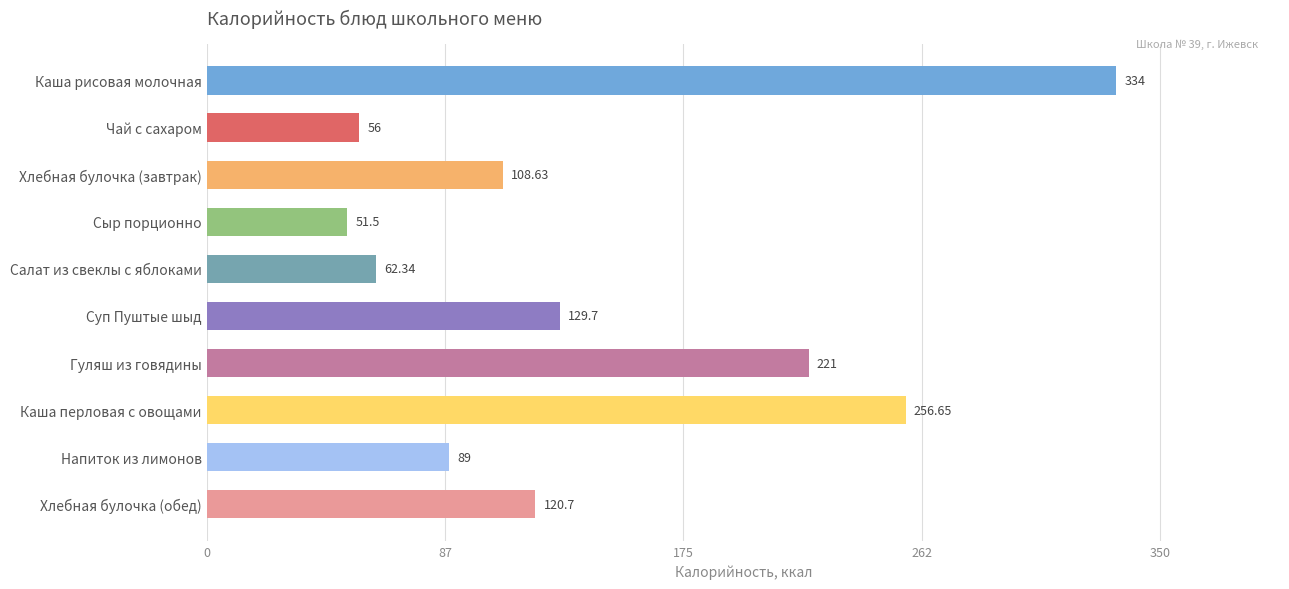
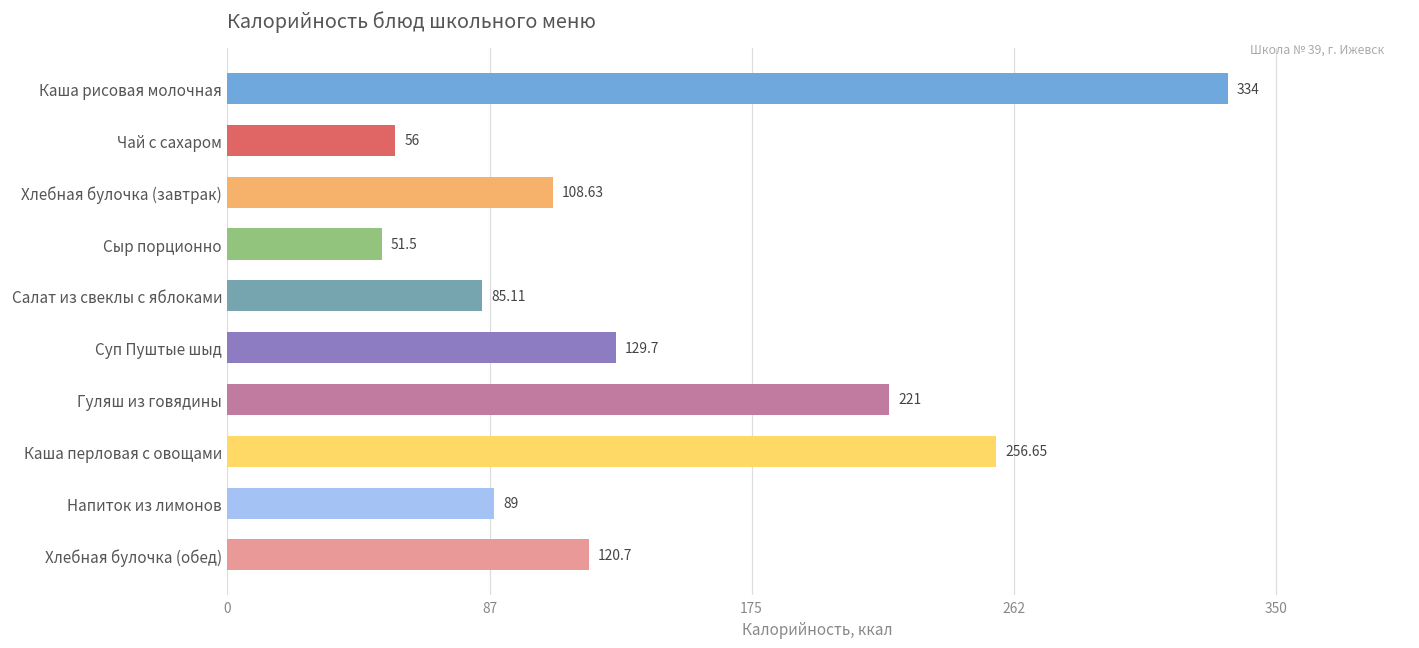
  {
    "Каша рисовая молочная": 334,
    "Чай с сахаром": 56,
    "Хлебная булочка (завтрак)": 108.63,
    "Сыр порционно": 51.5,
-   "Салат из свеклы с яблоками": 62.34,
+   "Салат из свеклы с яблоками": 85.11,
    "Суп Пуштые шыд": 129.7,
    "Гуляш из говядины": 221,
    "Каша перловая с овощами": 256.65,
    "Напиток из лимонов": 89,
    "Хлебная булочка (обед)": 120.7
  }
